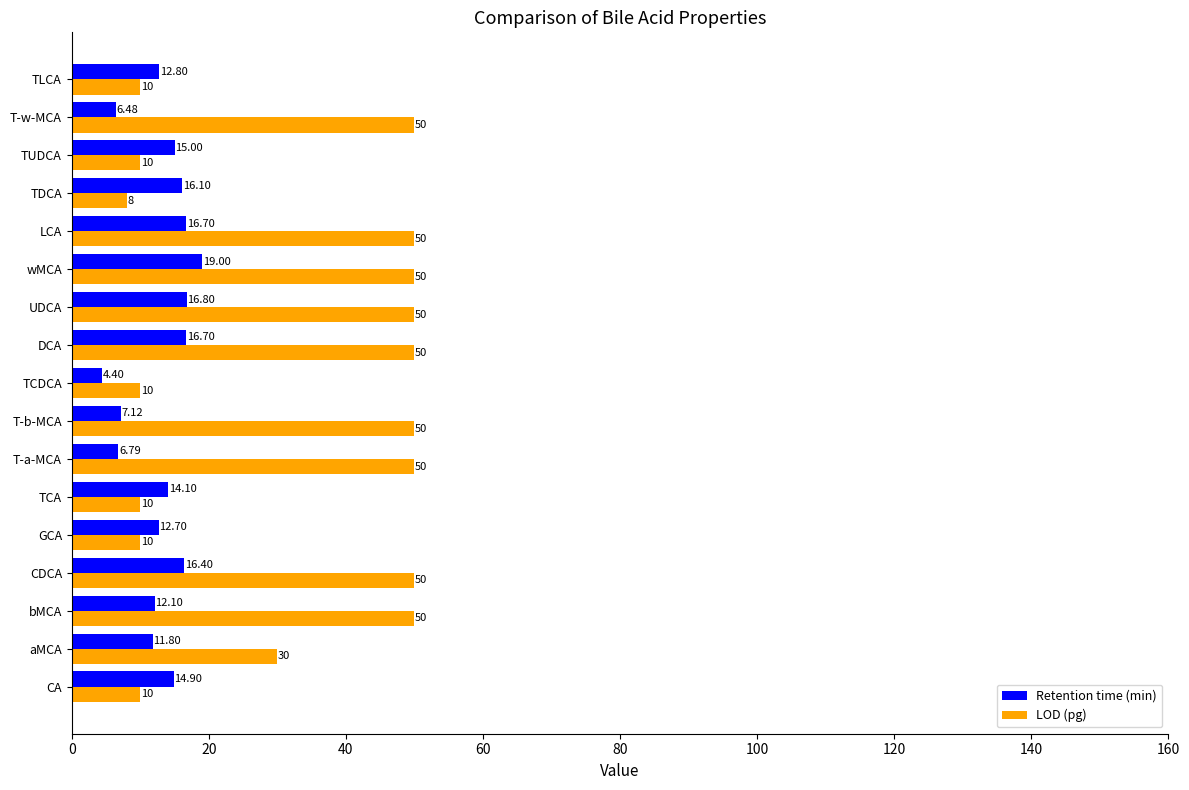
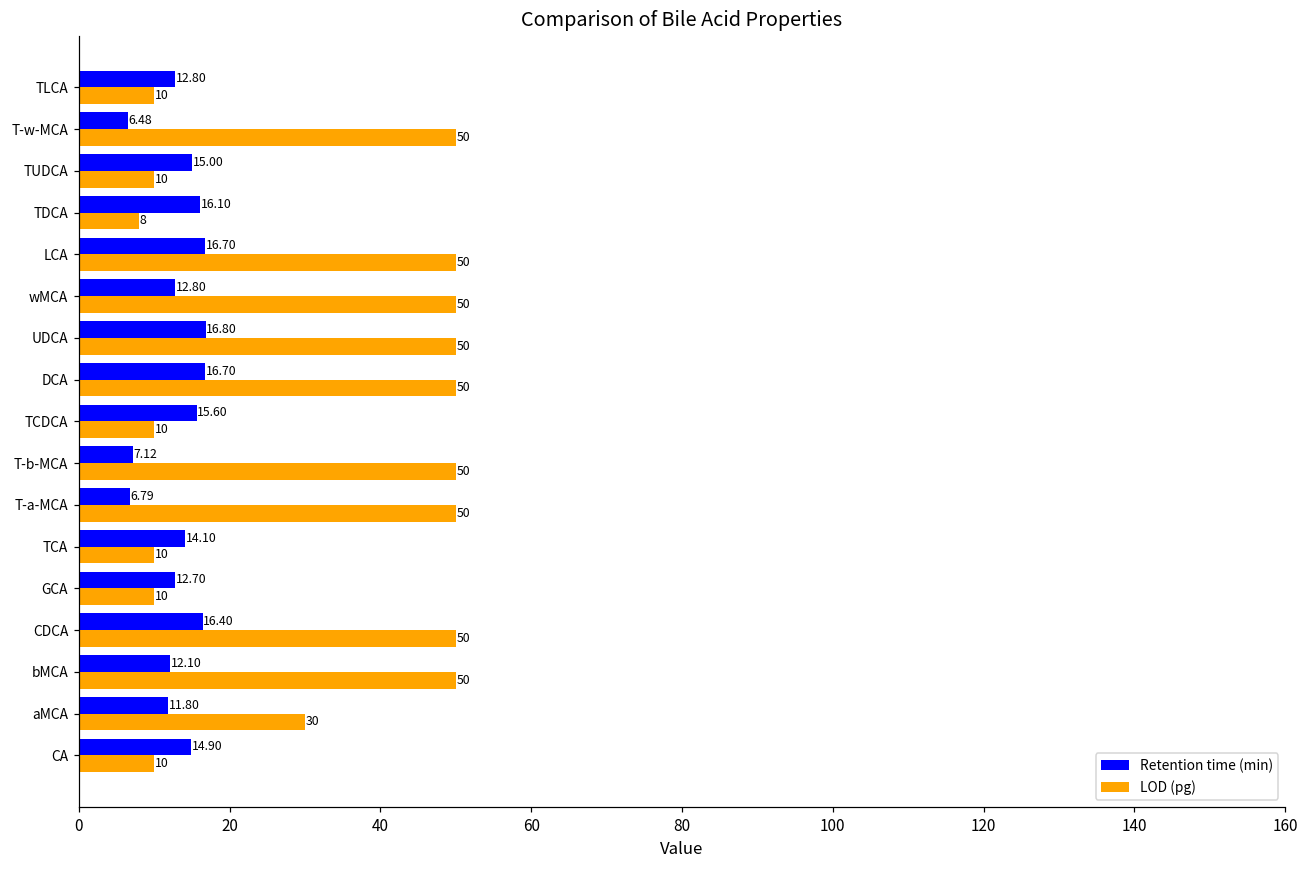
  {
    "Retention time (min)": {
      "TLCA": 12.80,
      "T-w-MCA": 6.48,
      "TUDCA": 15.00,
      "TDCA": 16.10,
      "LCA": 16.70,
-     "wMCA": 19.00,
+     "wMCA": 12.80,
      "UDCA": 16.80,
      "DCA": 16.70,
-     "TCDCA": 4.40,
+     "TCDCA": 15.60,
      "T-b-MCA": 7.12,
      "T-a-MCA": 6.79,
      "TCA": 14.10,
      "GCA": 12.70,
      "CDCA": 16.40,
      "bMCA": 12.10,
      "aMCA": 11.80,
      "CA": 14.90
    },
    "LOD (pg)": {
      "TLCA": 10,
      "T-w-MCA": 50,
      "TUDCA": 10,
      "TDCA": 8,
      "LCA": 50,
      "wMCA": 50,
      "UDCA": 50,
      "DCA": 50,
      "TCDCA": 10,
      "T-b-MCA": 50,
      "T-a-MCA": 50,
      "TCA": 10,
      "GCA": 10,
      "CDCA": 50,
      "bMCA": 50,
      "aMCA": 30,
      "CA": 10
    }
  }
